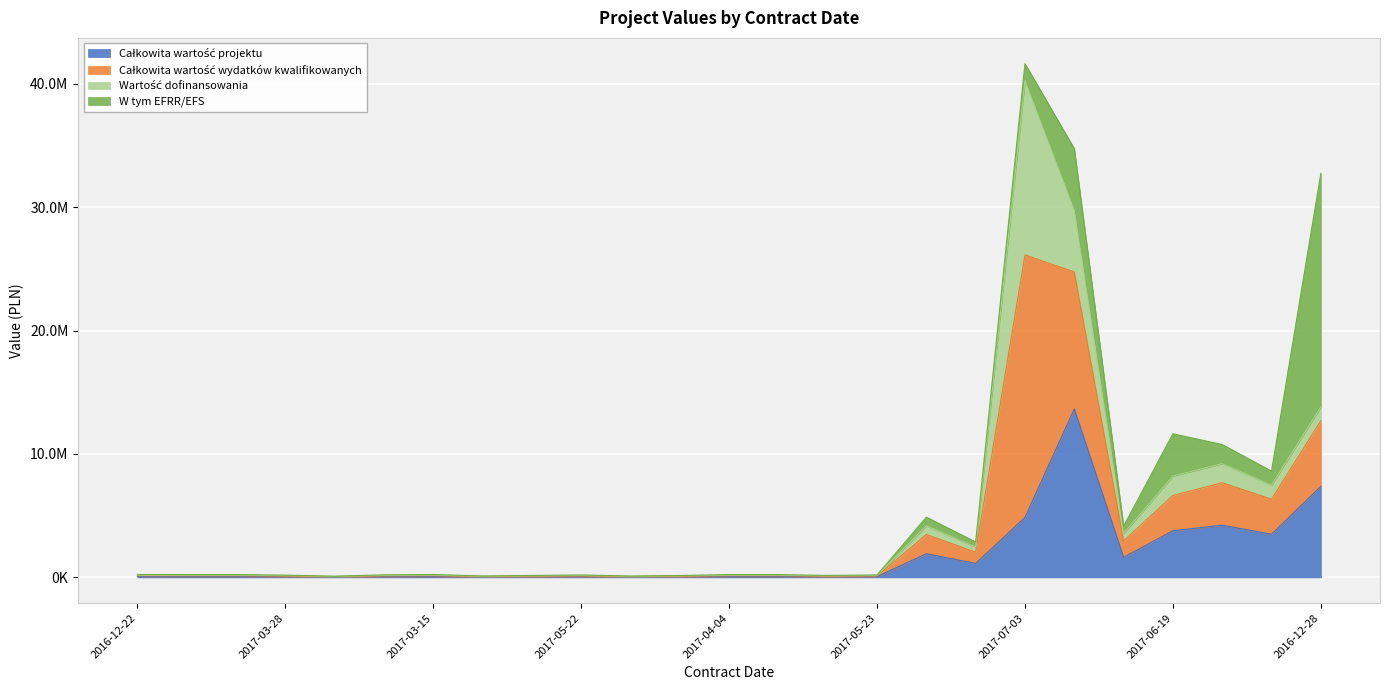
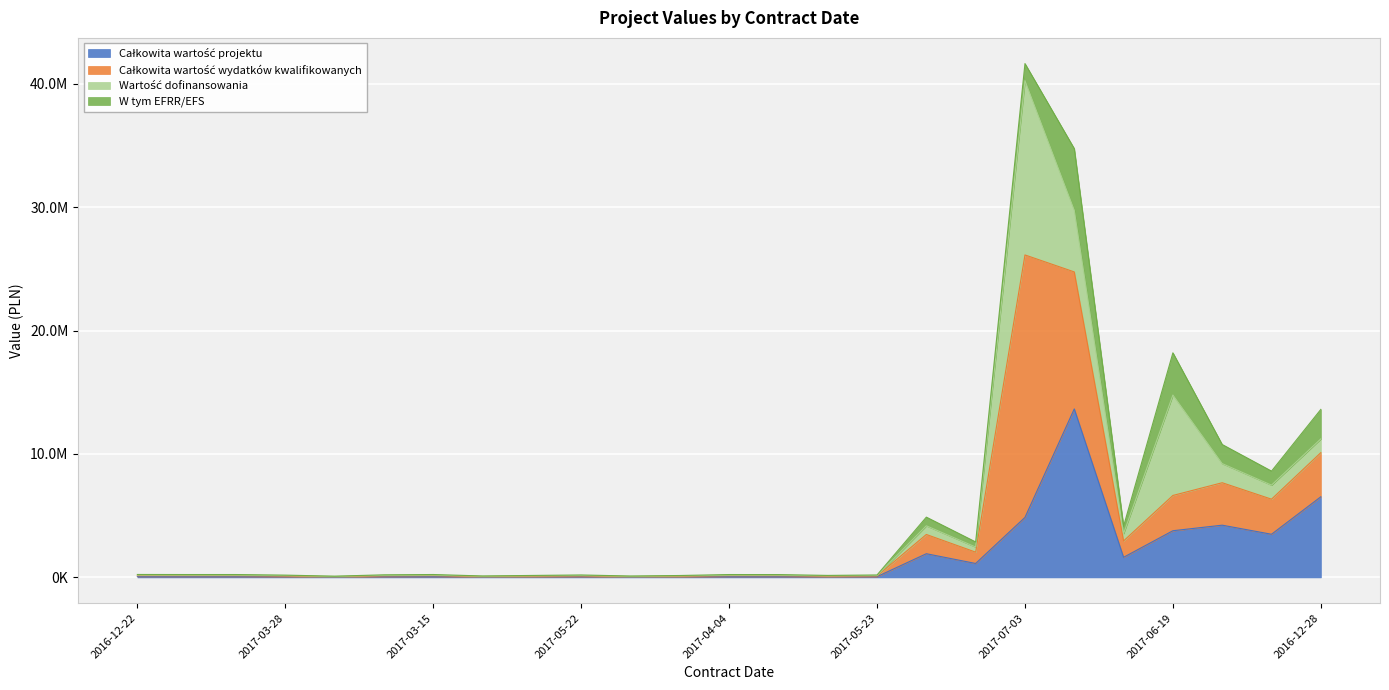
  {
    "Całkowita wartość projektu": {
      "2017-07-03": 4900000,
      "2017-06-19": 3800000,
-     "2016-12-28": 7400000
+     "2016-12-28": 6500000
    },
    "Całkowita wartość wydatków kwalifikowanych": {
      "2017-07-03": 21300000,
      "2017-06-19": 2900000,
-     "2016-12-28": 5300000
+     "2016-12-28": 3600000
    },
    "Wartość dofinansowania": {
      "2017-07-03": 14100000,
-     "2017-06-19": 1600000,
+     "2017-06-19": 8100000,
      "2016-12-28": 1100000
    },
    "W tym EFRR/EFS": {
      "2017-07-03": 1400000,
      "2017-06-19": 3400000,
-     "2016-12-28": 18900000
+     "2016-12-28": 2400000
    }
  }
